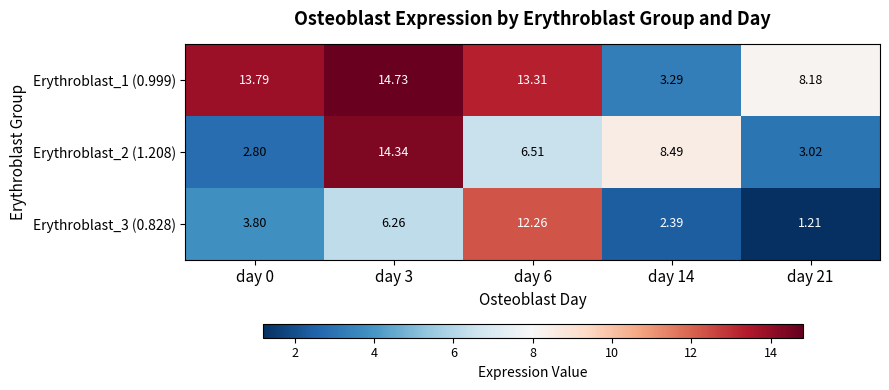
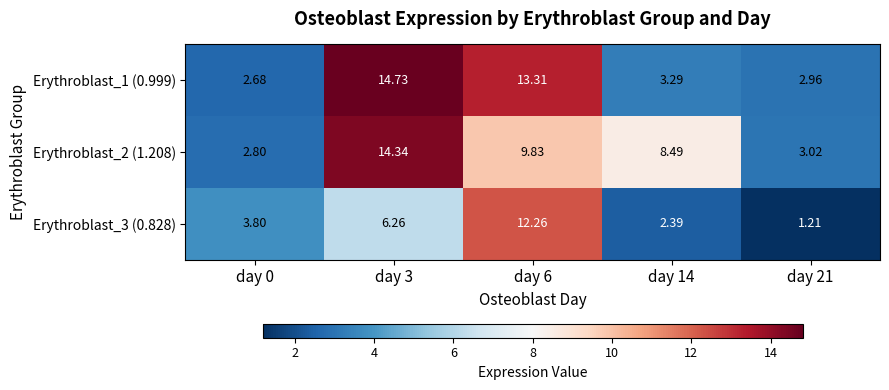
  {
    "Erythroblast_1 (0.999)": {
-     "day 0": 13.79,
+     "day 0": 2.68,
      "day 3": 14.73,
      "day 6": 13.31,
      "day 14": 3.29,
-     "day 21": 8.18
+     "day 21": 2.96
    },
    "Erythroblast_2 (1.208)": {
      "day 0": 2.80,
      "day 3": 14.34,
-     "day 6": 6.51,
+     "day 6": 9.83,
      "day 14": 8.49,
      "day 21": 3.02
    },
    "Erythroblast_3 (0.828)": {
      "day 0": 3.80,
      "day 3": 6.26,
      "day 6": 12.26,
      "day 14": 2.39,
      "day 21": 1.21
    }
  }
